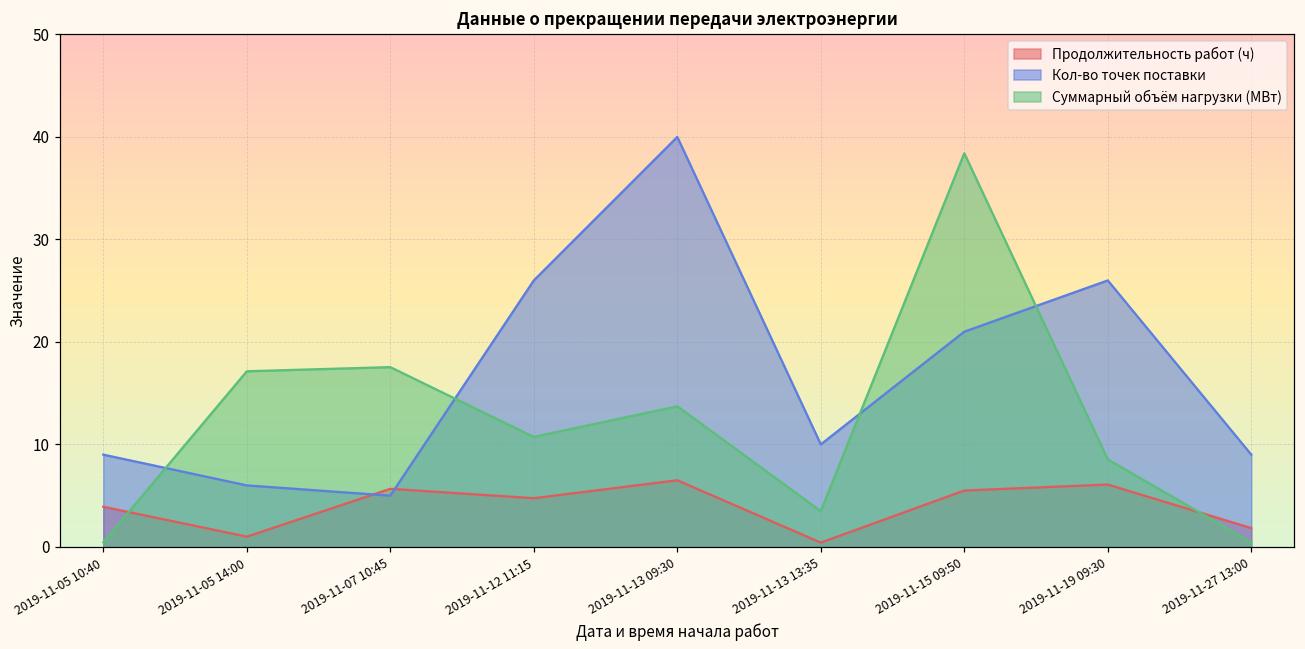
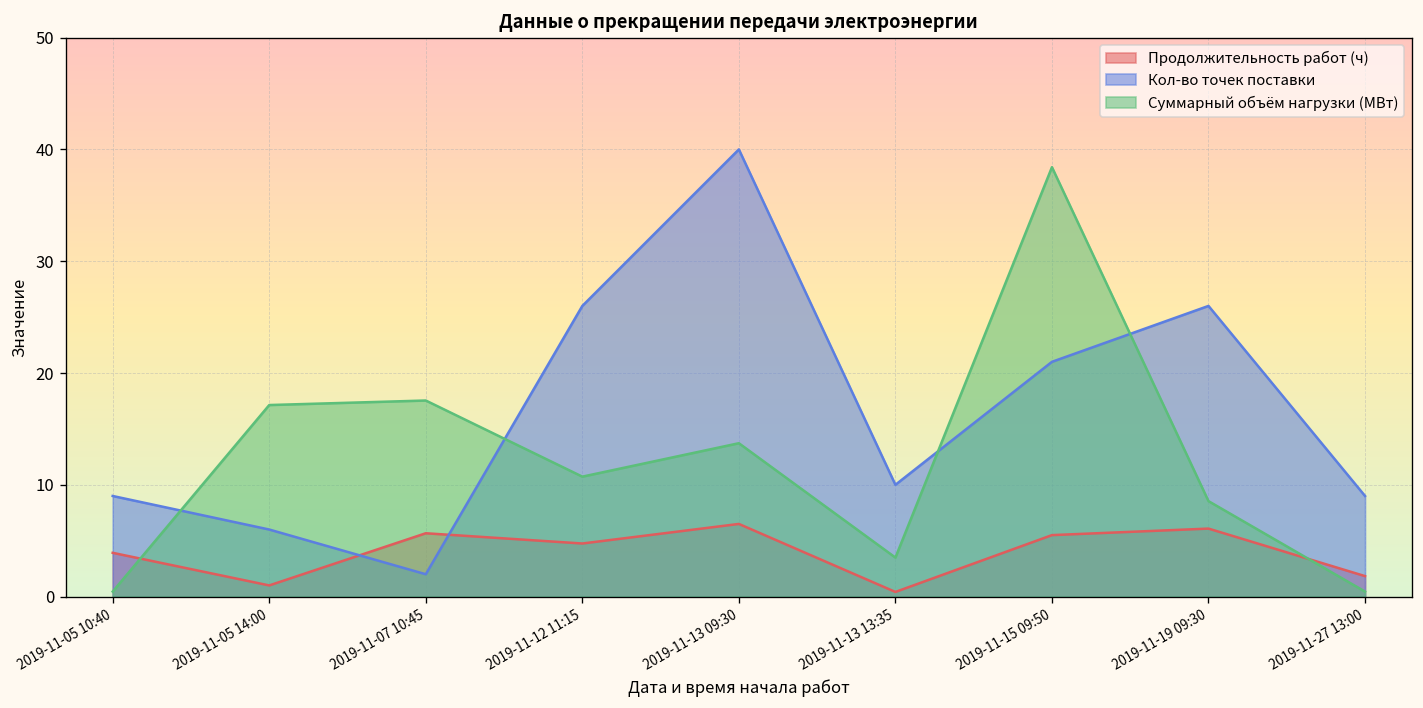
  {
    "Продолжительность работ (ч)": {
      "2019-11-05 10:40": 4,
      "2019-11-05 14:00": 1,
      "2019-11-07 10:45": 6,
      "2019-11-12 11:15": 5,
      "2019-11-13 09:30": 7,
      "2019-11-13 13:35": 0,
      "2019-11-15 09:50": 6,
      "2019-11-19 09:30": 6,
      "2019-11-27 13:00": 2
    },
    "Кол-во точек поставки": {
      "2019-11-05 10:40": 9,
      "2019-11-05 14:00": 6,
-     "2019-11-07 10:45": 5,
+     "2019-11-07 10:45": 2,
      "2019-11-12 11:15": 26,
      "2019-11-13 09:30": 40,
      "2019-11-13 13:35": 10,
      "2019-11-15 09:50": 21,
      "2019-11-19 09:30": 26,
      "2019-11-27 13:00": 9
    },
    "Суммарный объём нагрузки (МВт)": {
      "2019-11-05 10:40": 0,
      "2019-11-05 14:00": 17,
      "2019-11-07 10:45": 18,
      "2019-11-12 11:15": 11,
      "2019-11-13 09:30": 14,
      "2019-11-13 13:35": 3,
      "2019-11-15 09:50": 38,
      "2019-11-19 09:30": 9,
      "2019-11-27 13:00": 0
    }
  }
